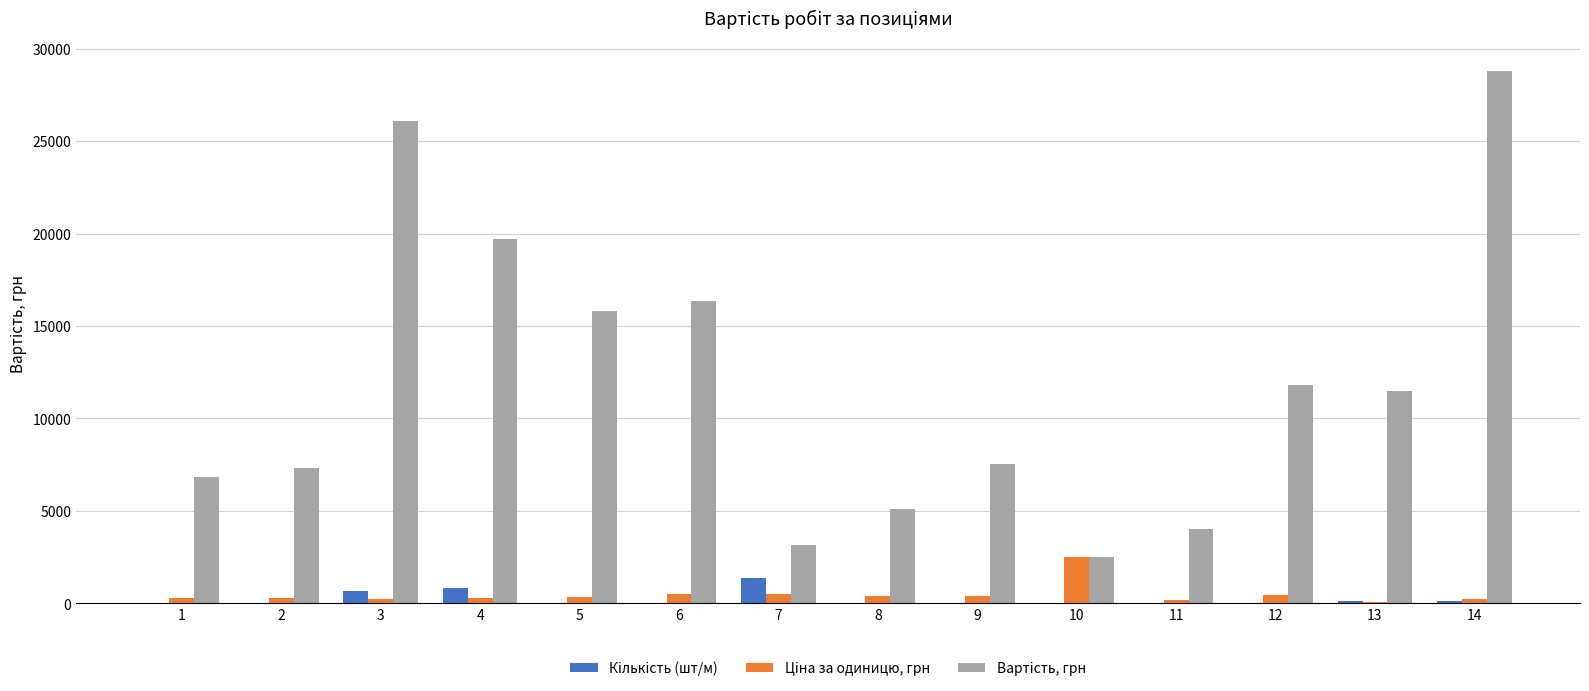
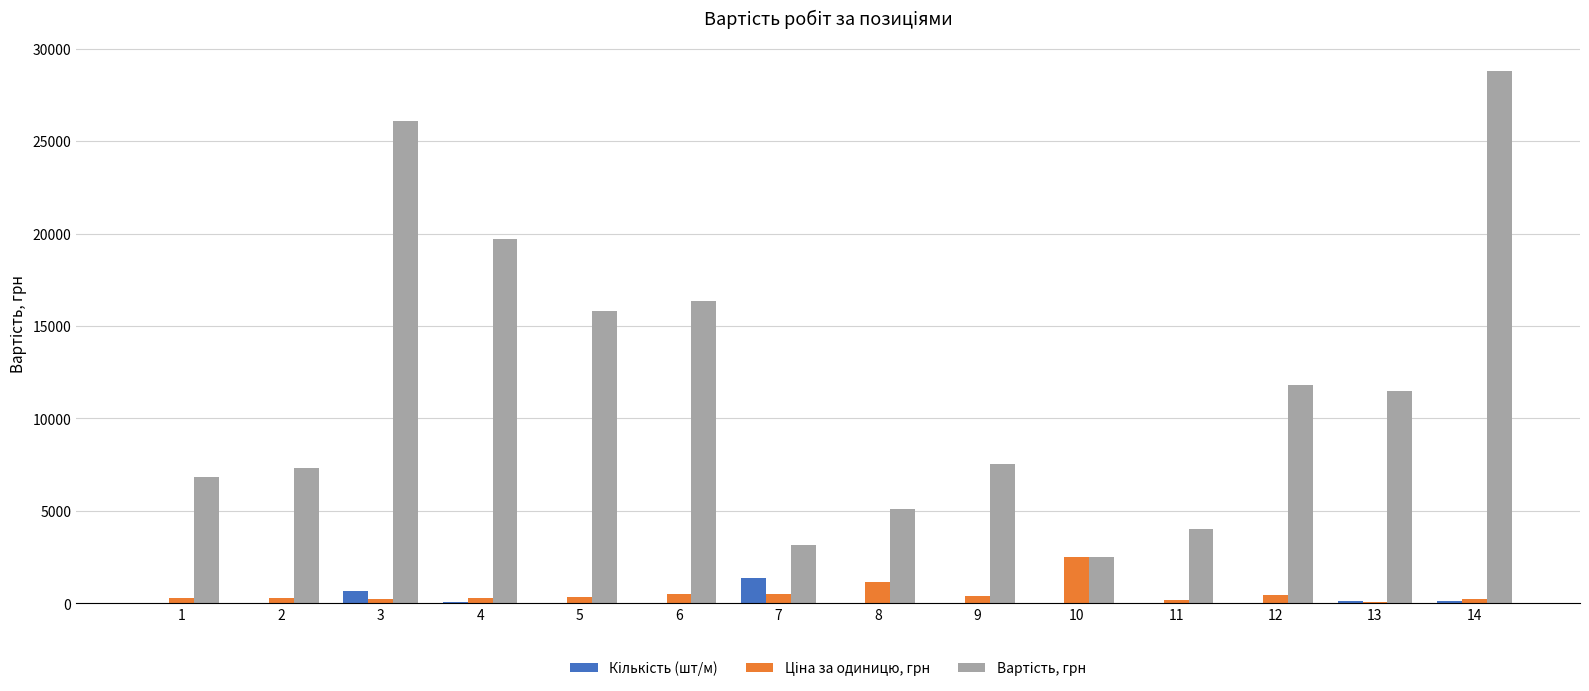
  {
    "Кількість (шт/м)": {
      "3": 700,
-     "4": 800,
+     "4": 100,
      "7": 1400
    },
    "Ціна за одиницю, грн": {
      "1": 300,
      "2": 300,
      "3": 200,
      "4": 300,
      "5": 300,
      "6": 500,
      "7": 500,
-     "8": 400,
+     "8": 1100,
      "9": 400,
      "10": 2500,
      "11": 200,
      "12": 500,
      "14": 200
    },
    "Вартість, грн": {
      "1": 6800,
      "2": 7300,
      "3": 26100,
      "4": 19700,
      "5": 15800,
      "6": 16400,
      "7": 3200,
      "8": 5100,
      "9": 7500,
      "10": 2500,
      "11": 4000,
      "12": 11800,
      "13": 11500,
      "14": 28800
    }
  }
